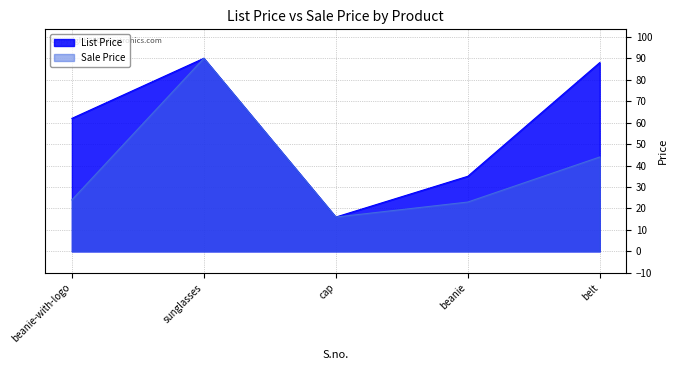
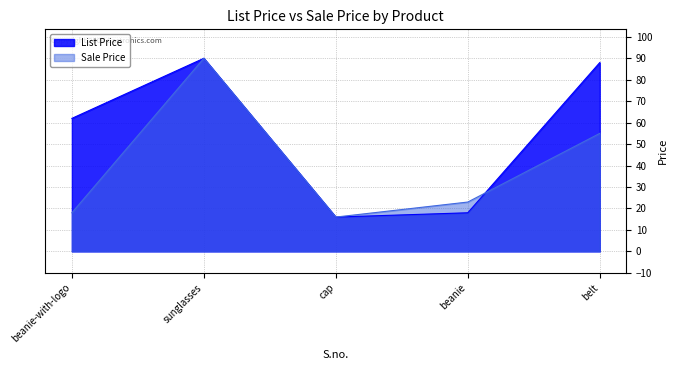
  {
    "List Price": {
      "beanie-with-logo": 62,
-     "beanie": 35,
+     "beanie": 18,
      "belt": 88
    },
    "Sale Price": {
-     "beanie-with-logo": 24,
+     "beanie-with-logo": 18,
      "beanie": 23,
-     "belt": 44
+     "belt": 55
    }
  }
